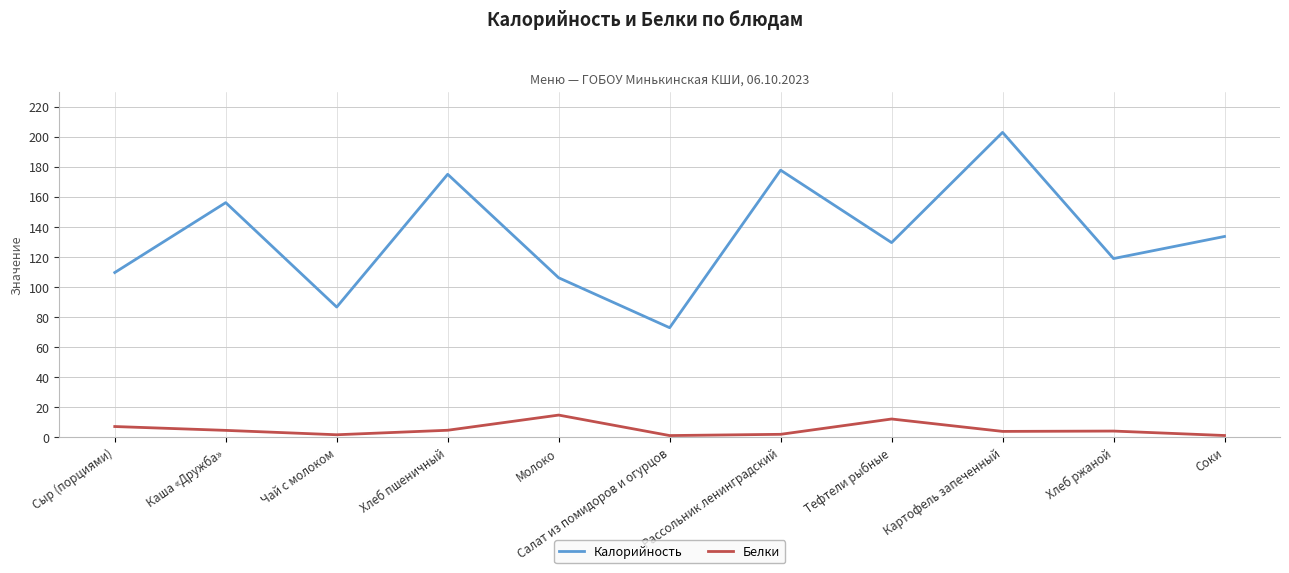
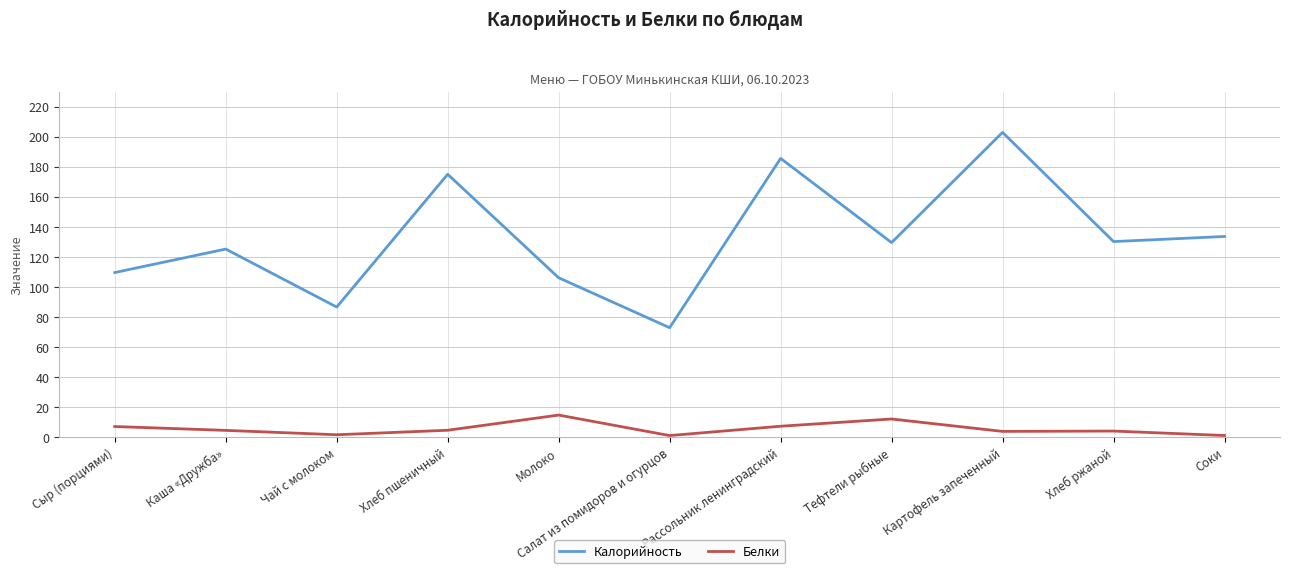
  {
    "Калорийность": {
      "Сыр (порциями)": 109,
-     "Каша «Дружба»": 156,
+     "Каша «Дружба»": 125,
      "Чай с молоком": 87,
      "Хлеб пшеничный": 175,
      "Молоко": 106,
      "Салат из помидоров и огурцов": 73,
-     "Рассольник ленинградский": 178,
+     "Рассольник ленинградский": 185,
      "Тефтели рыбные": 129,
      "Картофель запеченный": 203,
-     "Хлеб ржаной": 119,
+     "Хлеб ржаной": 130,
      "Соки": 134
    },
    "Белки": {
      "Сыр (порциями)": 7,
      "Каша «Дружба»": 4,
      "Чай с молоком": 2,
      "Хлеб пшеничный": 5,
      "Молоко": 15,
      "Салат из помидоров и огурцов": 1,
-     "Рассольник ленинградский": 2,
+     "Рассольник ленинградский": 7,
      "Тефтели рыбные": 12,
      "Картофель запеченный": 4,
      "Хлеб ржаной": 4,
      "Соки": 1
    }
  }
